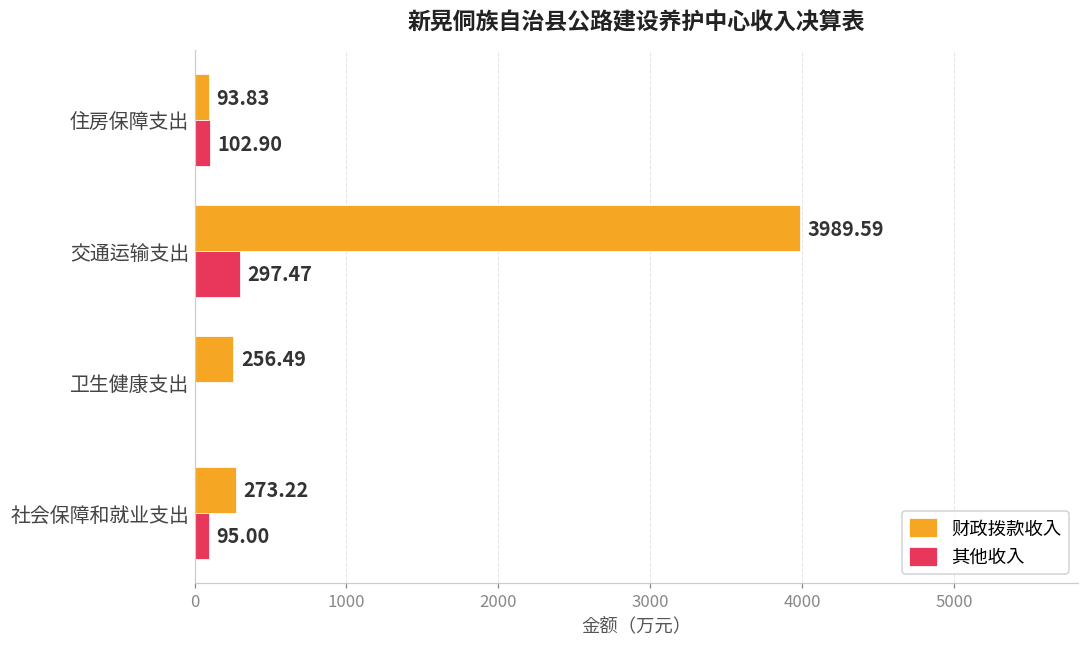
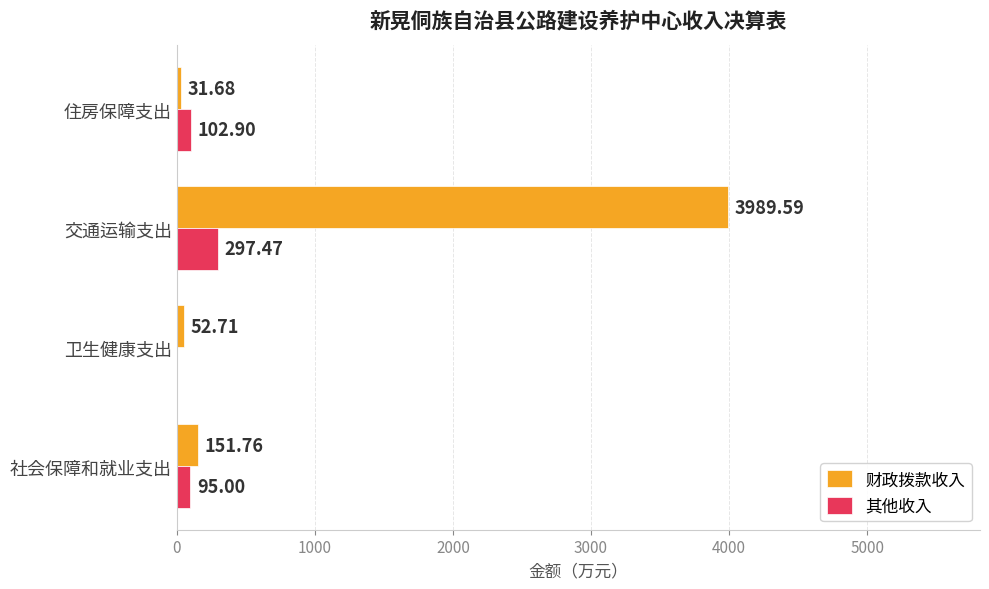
  {
    "财政拨款收入": {
-     "住房保障支出": 93.83,
+     "住房保障支出": 31.68,
      "交通运输支出": 3989.59,
-     "卫生健康支出": 256.49,
-     "社会保障和就业支出": 273.22
+     "卫生健康支出": 52.71,
+     "社会保障和就业支出": 151.76
    },
    "其他收入": {
      "住房保障支出": 102.90,
      "交通运输支出": 297.47,
      "社会保障和就业支出": 95.00
    }
  }
